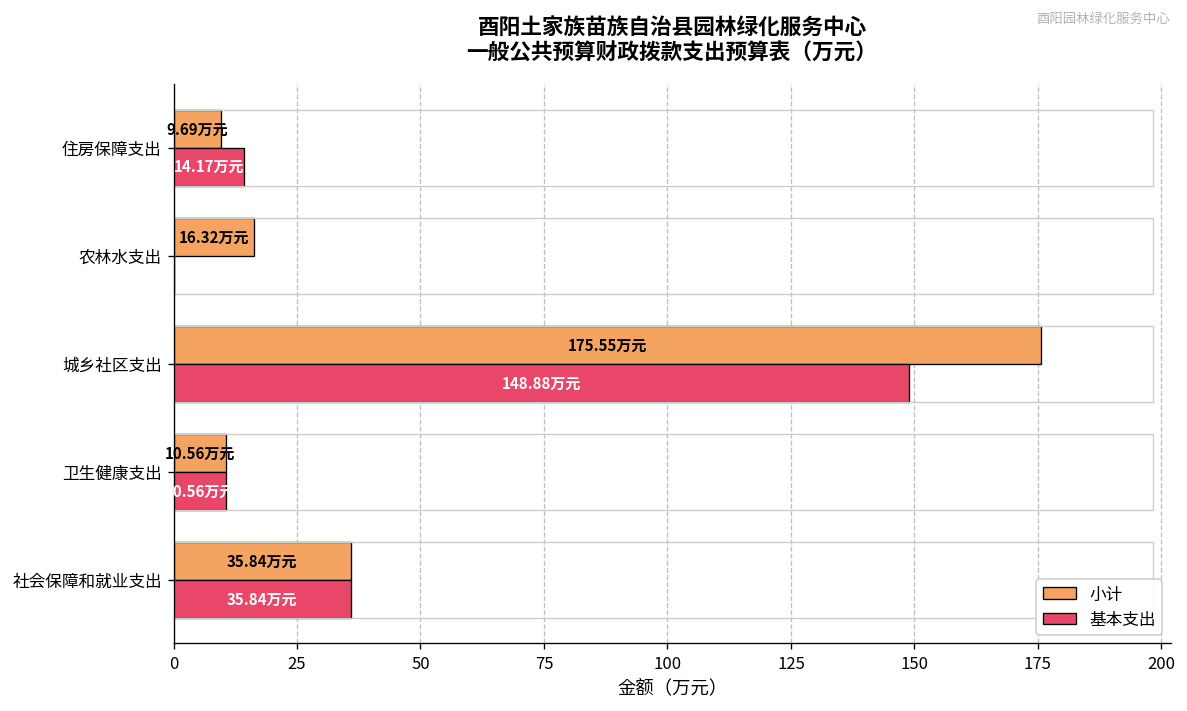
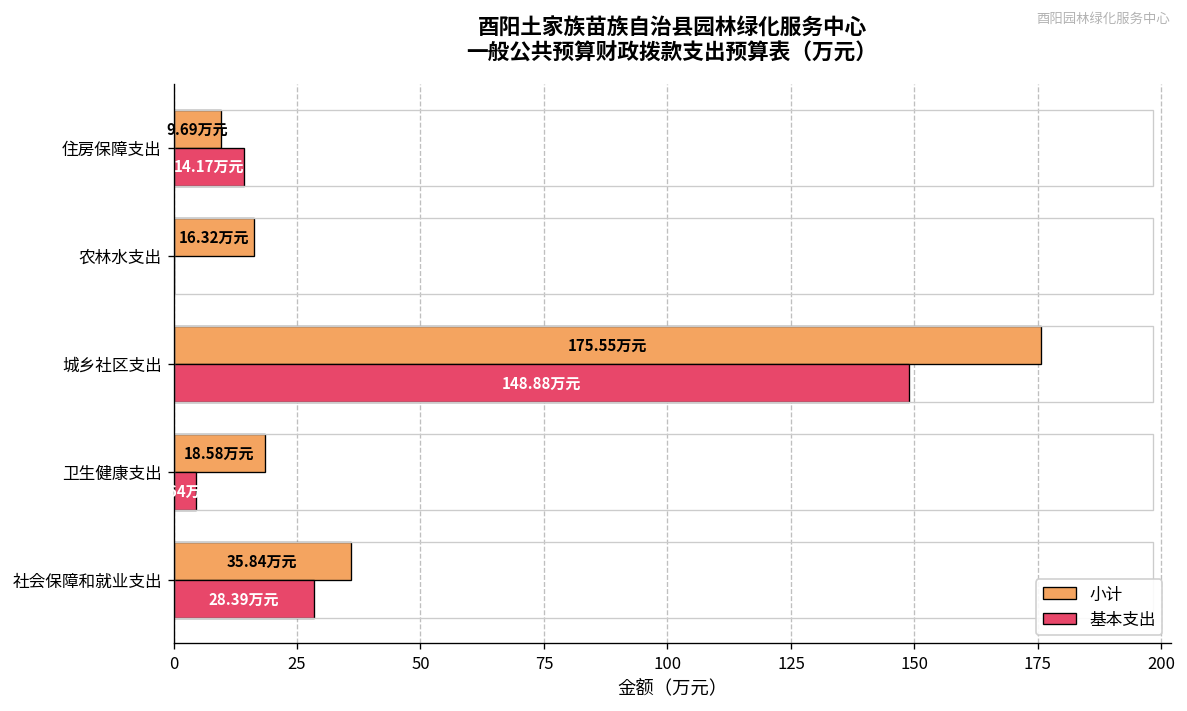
  {
    "小计": {
      "住房保障支出": 9.69,
      "农林水支出": 16.32,
      "城乡社区支出": 175.55,
-     "卫生健康支出": 10.56,
+     "卫生健康支出": 18.58,
      "社会保障和就业支出": 35.84
    },
    "基本支出": {
      "住房保障支出": 14.17,
      "城乡社区支出": 148.88,
-     "卫生健康支出": 11,
-     "社会保障和就业支出": 35.84
+     "卫生健康支出": 5,
+     "社会保障和就业支出": 28.39
    }
  }
